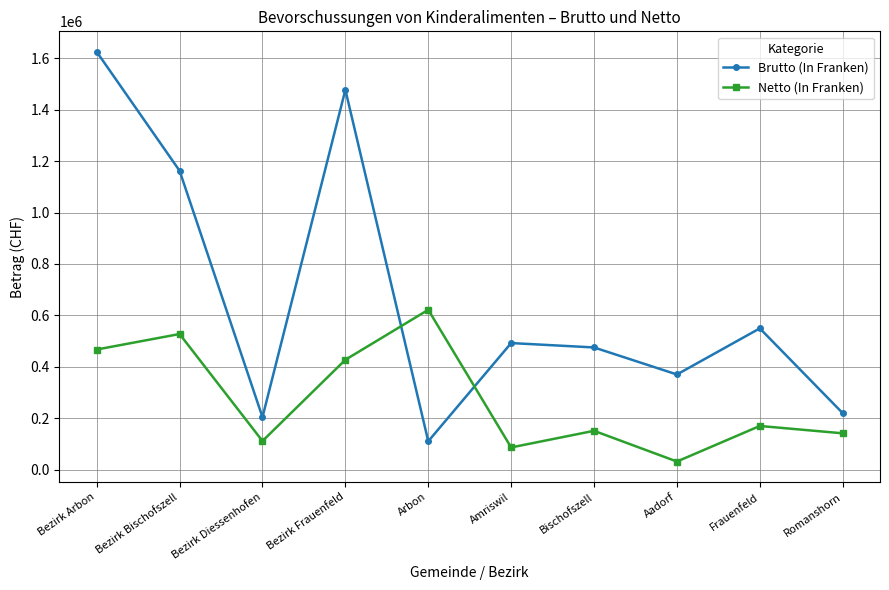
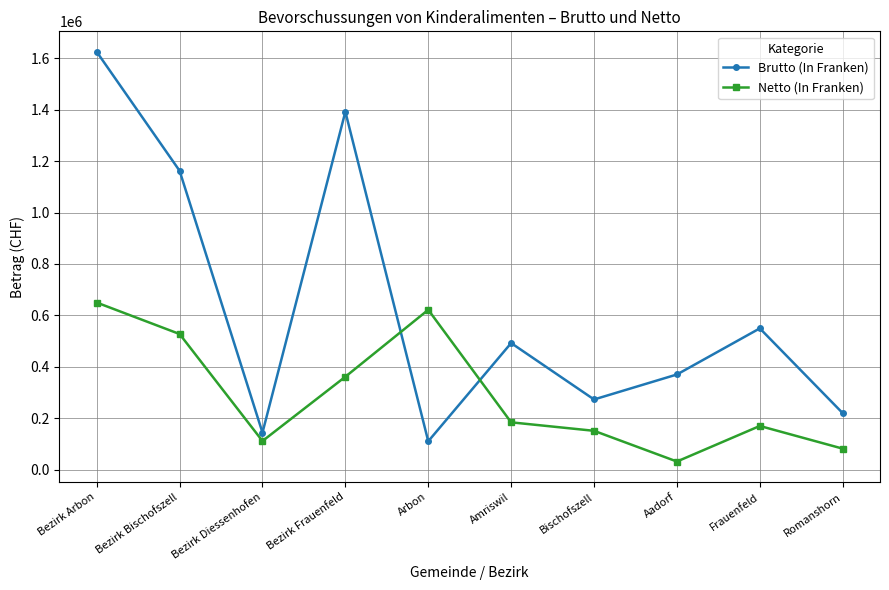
  {
    "Brutto (In Franken)": {
      "Bezirk Arbon": 1630000,
      "Bezirk Bischofszell": 1160000,
-     "Bezirk Diessenhofen": 200000,
-     "Bezirk Frauenfeld": 1480000,
+     "Bezirk Diessenhofen": 140000,
+     "Bezirk Frauenfeld": 1390000,
      "Arbon": 110000,
      "Amriswil": 490000,
-     "Bischofszell": 480000,
+     "Bischofszell": 270000,
      "Aadorf": 370000,
      "Frauenfeld": 550000,
      "Romanshorn": 220000
    },
    "Netto (In Franken)": {
-     "Bezirk Arbon": 470000,
+     "Bezirk Arbon": 650000,
      "Bezirk Bischofszell": 530000,
      "Bezirk Diessenhofen": 110000,
-     "Bezirk Frauenfeld": 430000,
+     "Bezirk Frauenfeld": 360000,
      "Arbon": 620000,
-     "Amriswil": 90000,
+     "Amriswil": 180000,
      "Bischofszell": 150000,
      "Aadorf": 30000,
      "Frauenfeld": 170000,
-     "Romanshorn": 140000
+     "Romanshorn": 80000
    }
  }
